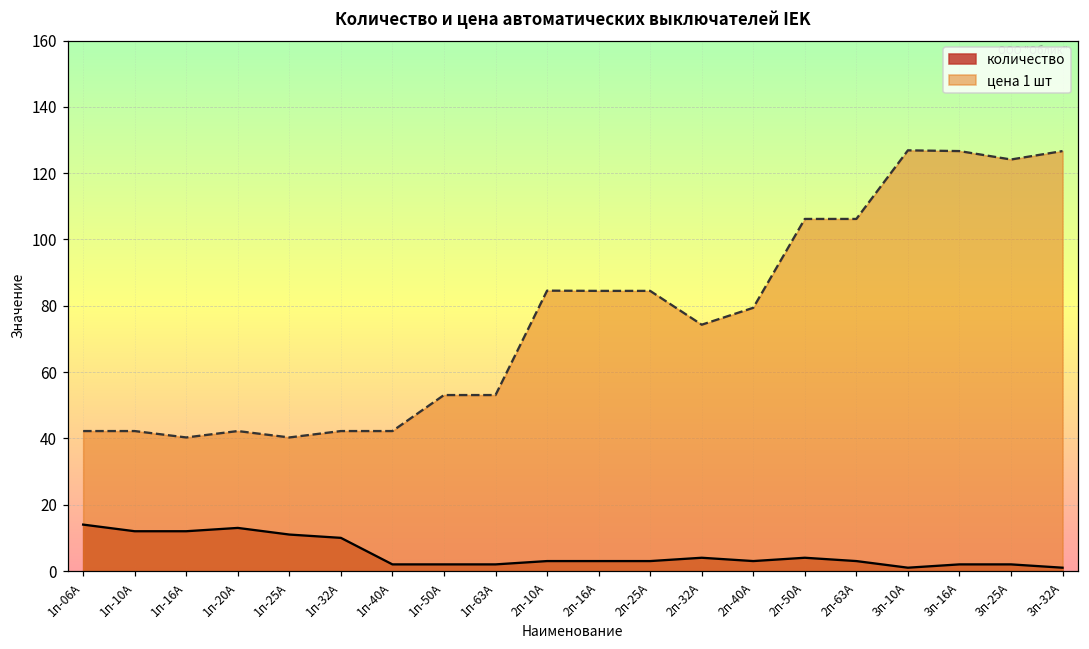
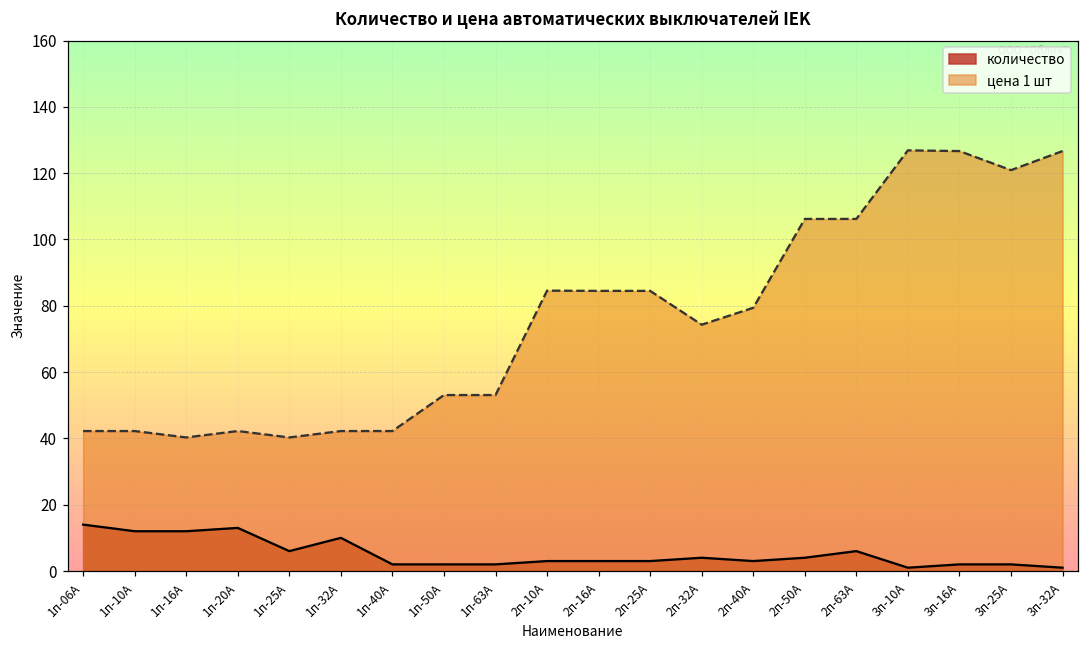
  {
    "количество": {
      "1п-06А": 14,
      "1п-10А": 12,
      "1п-16А": 12,
      "1п-20А": 13,
-     "1п-25А": 11,
+     "1п-25А": 6,
      "1п-32А": 10,
      "1п-40А": 2,
      "1п-50А": 2,
      "1п-63А": 2,
      "2п-10А": 3,
      "2п-16А": 3,
      "2п-25А": 3,
      "2п-32А": 4,
      "2п-40А": 3,
      "2п-50А": 4,
-     "2п-63А": 3,
+     "2п-63А": 6,
      "3п-10А": 1,
      "3п-16А": 2,
      "3п-25А": 2,
      "3п-32А": 1
    },
    "цена 1 шт": {
      "1п-06А": 42,
      "1п-10А": 42,
      "1п-16А": 40,
      "1п-20А": 42,
      "1п-25А": 40,
      "1п-32А": 42,
      "1п-40А": 42,
      "1п-50А": 53,
      "1п-63А": 53,
      "2п-10А": 85,
      "2п-16А": 85,
      "2п-25А": 85,
      "2п-32А": 74,
      "2п-40А": 79,
      "2п-50А": 106,
      "2п-63А": 106,
      "3п-10А": 127,
      "3п-16А": 127,
-     "3п-25А": 124,
+     "3п-25А": 121,
      "3п-32А": 127
    }
  }
